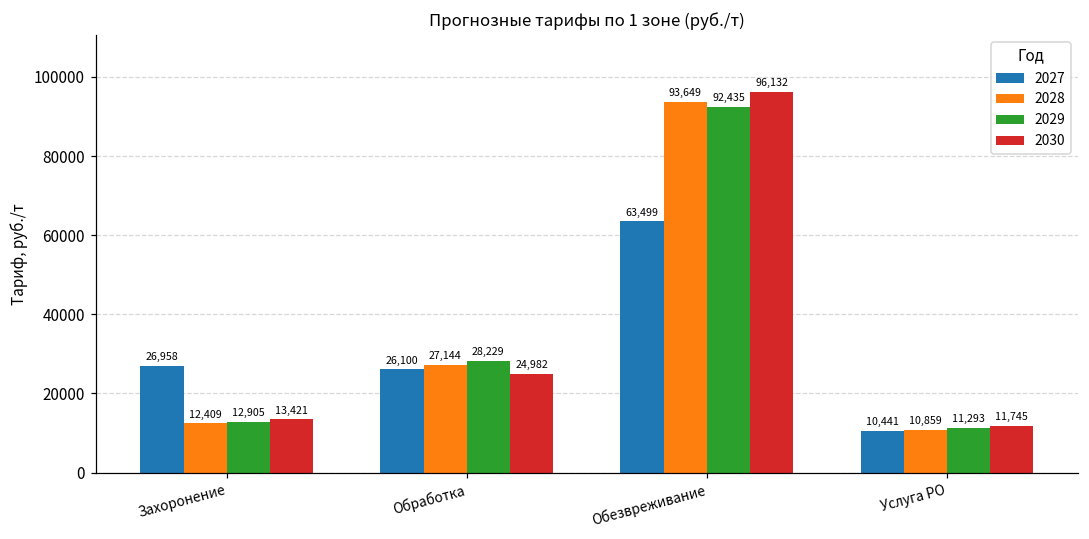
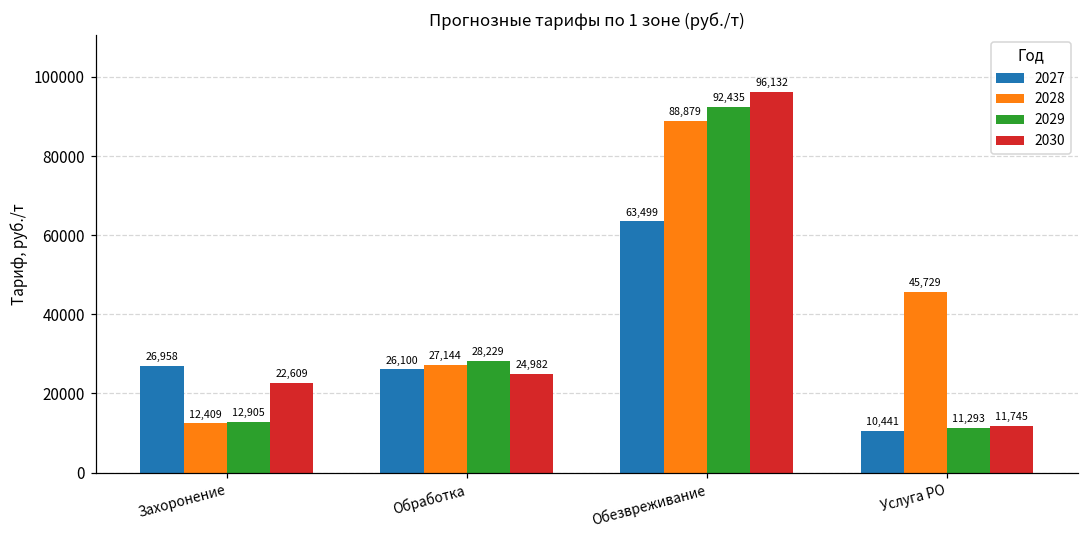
  {
    "2027": {
      "Захоронение": "26,958",
      "Обработка": "26,100",
      "Обезвреживание": "63,499",
      "Услуга РО": "10,441"
    },
    "2028": {
      "Захоронение": "12,409",
      "Обработка": "27,144",
-     "Обезвреживание": "93,649",
-     "Услуга РО": "10,859"
+     "Обезвреживание": "88,879",
+     "Услуга РО": "45,729"
    },
    "2029": {
      "Захоронение": "12,905",
      "Обработка": "28,229",
      "Обезвреживание": "92,435",
      "Услуга РО": "11,293"
    },
    "2030": {
-     "Захоронение": "13,421",
+     "Захоронение": "22,609",
      "Обработка": "24,982",
      "Обезвреживание": "96,132",
      "Услуга РО": "11,745"
    }
  }
